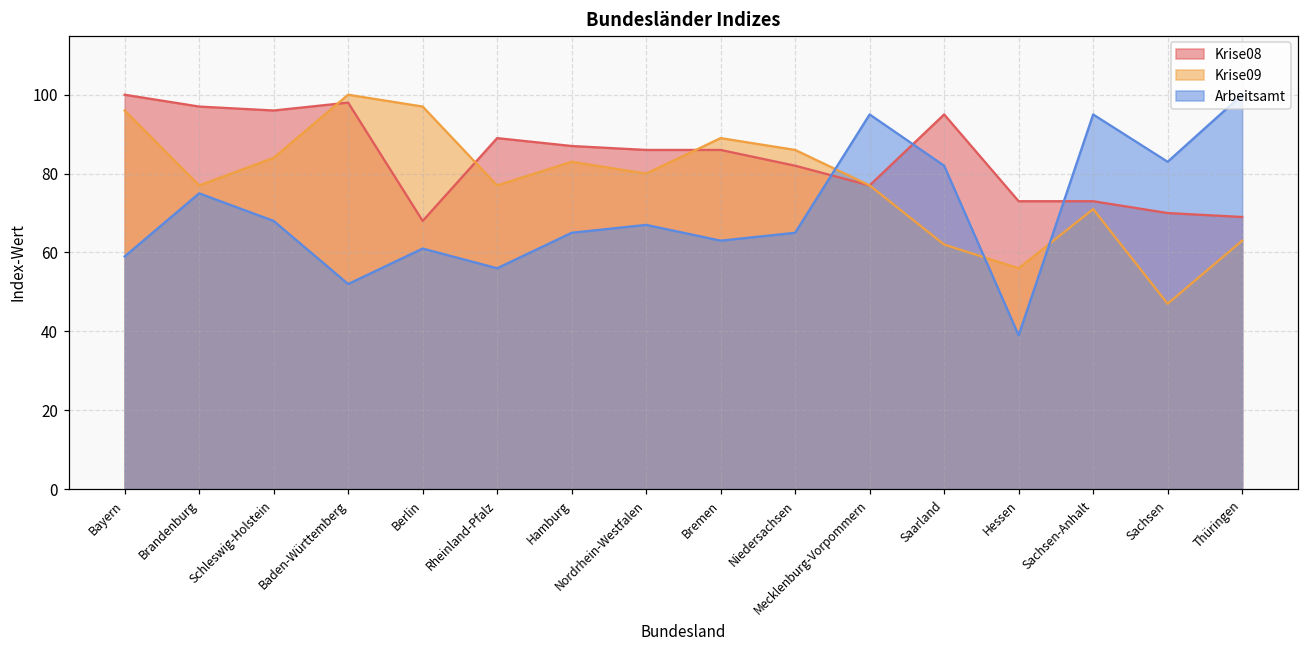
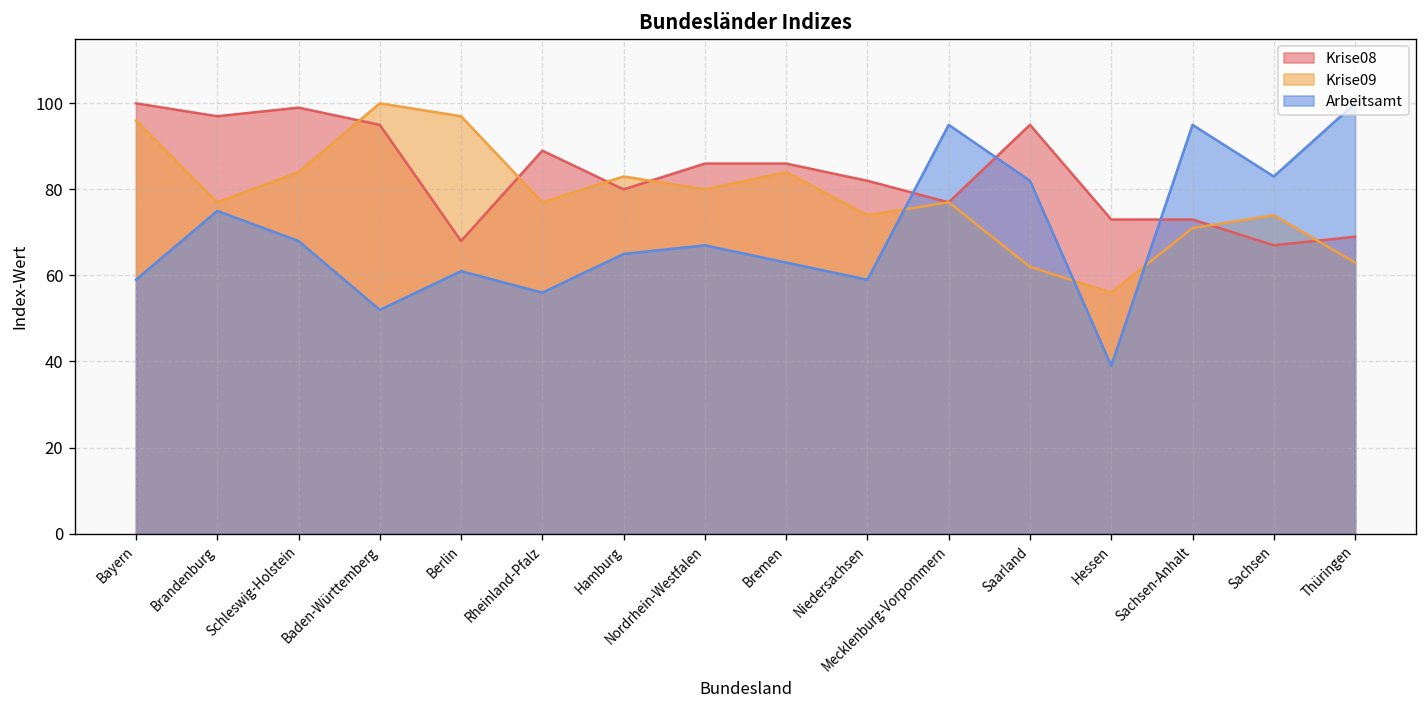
  {
    "Krise08": {
      "Bayern": 100,
      "Brandenburg": 97,
-     "Schleswig-Holstein": 96,
-     "Baden-Württemberg": 98,
+     "Schleswig-Holstein": 99,
+     "Baden-Württemberg": 95,
      "Berlin": 68,
      "Rheinland-Pfalz": 89,
-     "Hamburg": 87,
+     "Hamburg": 80,
      "Nordrhein-Westfalen": 86,
      "Bremen": 86,
      "Niedersachsen": 82,
      "Saarland": 95,
      "Hessen": 73,
      "Sachsen-Anhalt": 73,
-     "Sachsen": 70,
+     "Sachsen": 67,
      "Thüringen": 69
    },
    "Krise09": {
      "Bayern": 96,
      "Brandenburg": 77,
      "Schleswig-Holstein": 84,
      "Baden-Württemberg": 100,
      "Berlin": 97,
      "Rheinland-Pfalz": 77,
      "Hamburg": 83,
      "Nordrhein-Westfalen": 80,
-     "Bremen": 89,
-     "Niedersachsen": 86,
+     "Bremen": 84,
+     "Niedersachsen": 74,
      "Saarland": 62,
      "Hessen": 56,
      "Sachsen-Anhalt": 71,
-     "Sachsen": 47,
+     "Sachsen": 74,
      "Thüringen": 63
    },
    "Arbeitsamt": {
      "Bayern": 59,
      "Brandenburg": 75,
      "Schleswig-Holstein": 68,
      "Baden-Württemberg": 52,
      "Berlin": 61,
      "Rheinland-Pfalz": 56,
      "Hamburg": 65,
      "Nordrhein-Westfalen": 67,
      "Bremen": 63,
-     "Niedersachsen": 65,
+     "Niedersachsen": 59,
      "Mecklenburg-Vorpommern": 95,
      "Saarland": 82,
      "Hessen": 39,
      "Sachsen-Anhalt": 95,
      "Sachsen": 83
    }
  }
